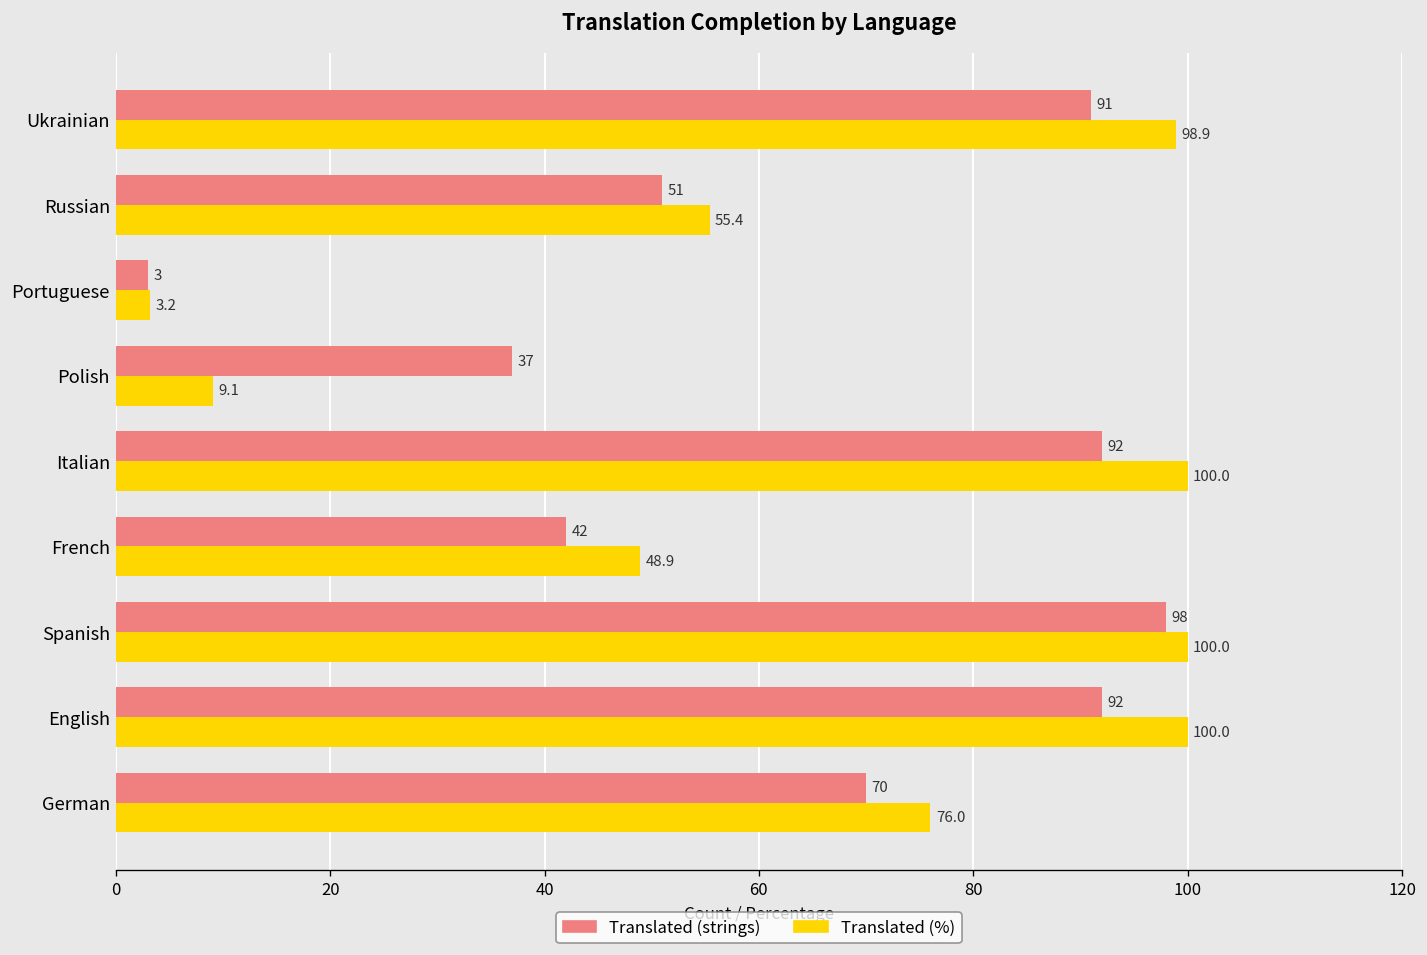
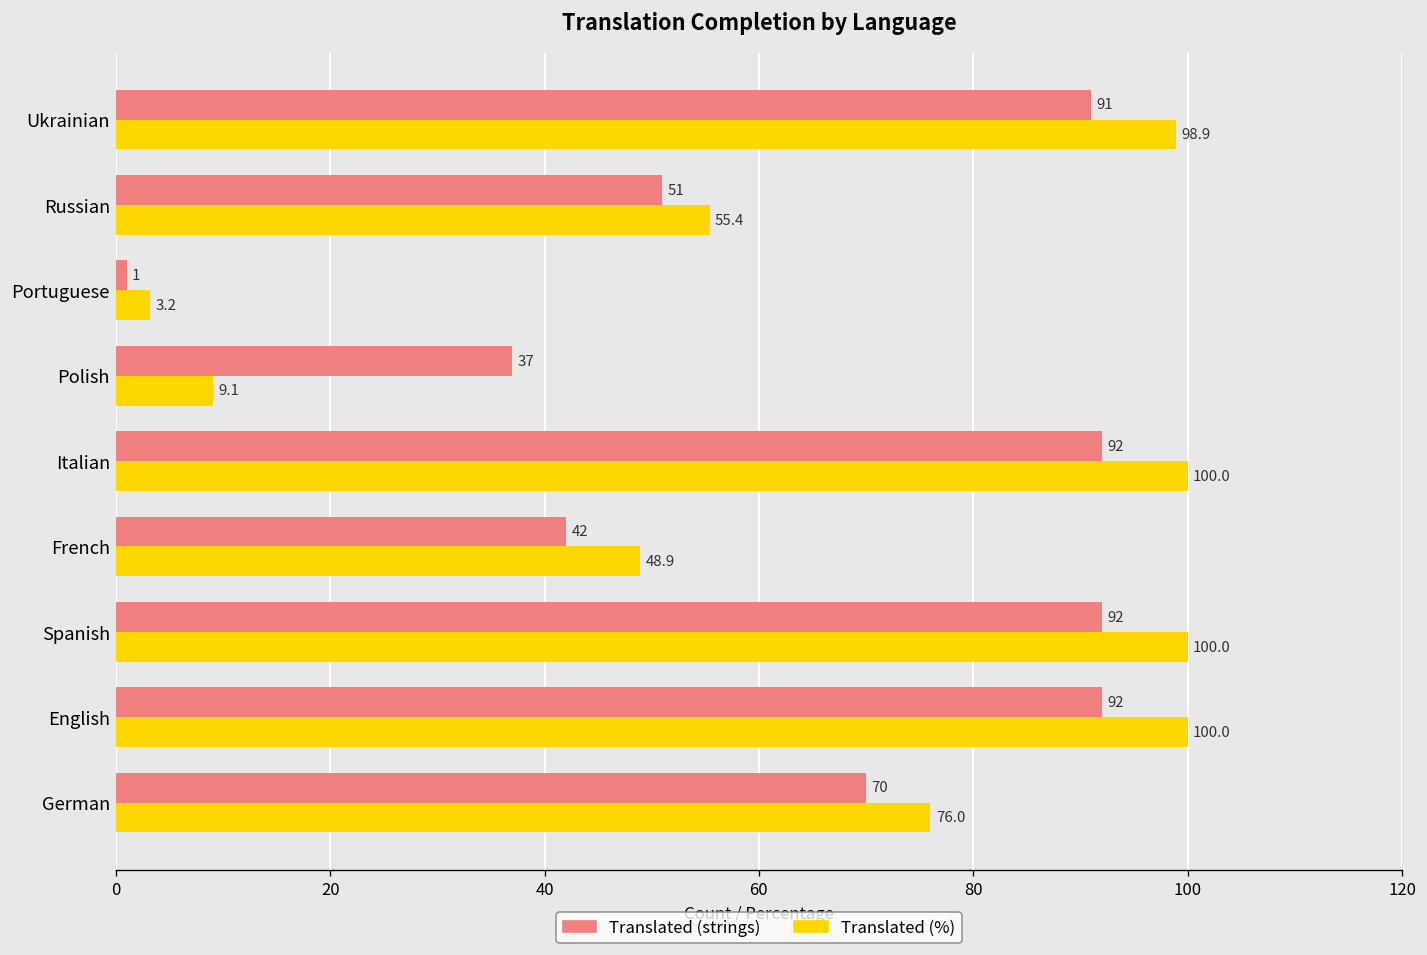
  {
    "Translated (strings)": {
      "Ukrainian": 91,
      "Russian": 51,
-     "Portuguese": 3,
+     "Portuguese": 1,
      "Polish": 37,
      "Italian": 92,
      "French": 42,
-     "Spanish": 98,
+     "Spanish": 92,
      "English": 92,
      "German": 70
    },
    "Translated (%)": {
      "Ukrainian": 98.9,
      "Russian": 55.4,
      "Portuguese": 3.2,
      "Polish": 9.1,
      "Italian": 100.0,
      "French": 48.9,
      "Spanish": 100.0,
      "English": 100.0,
      "German": 76.0
    }
  }
